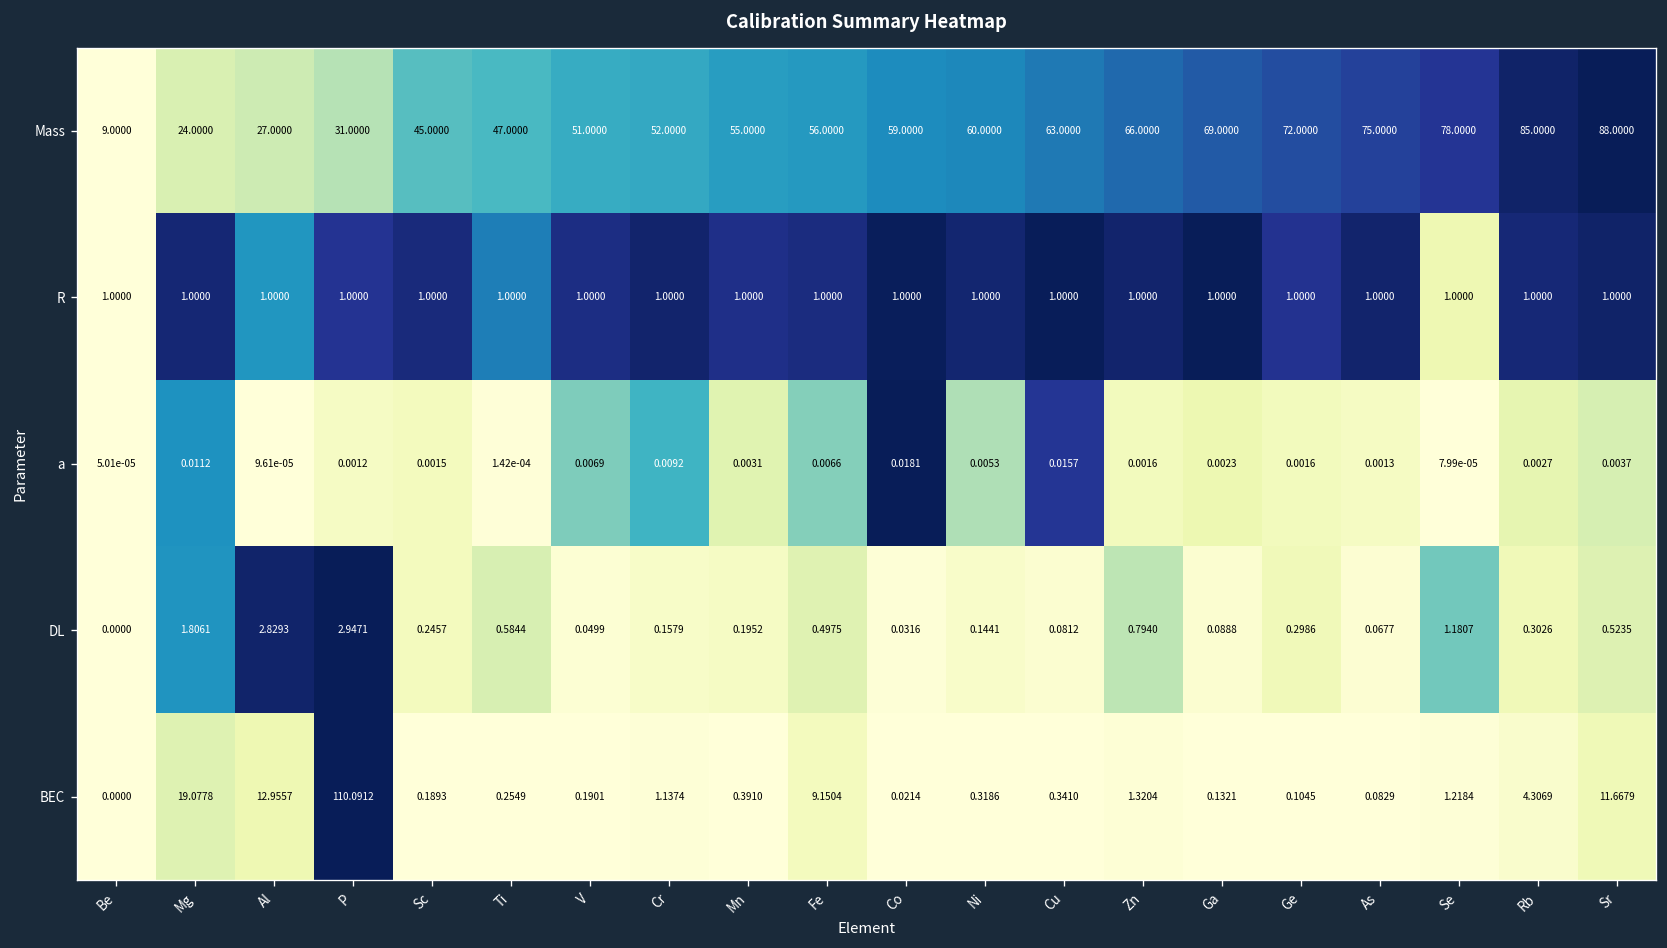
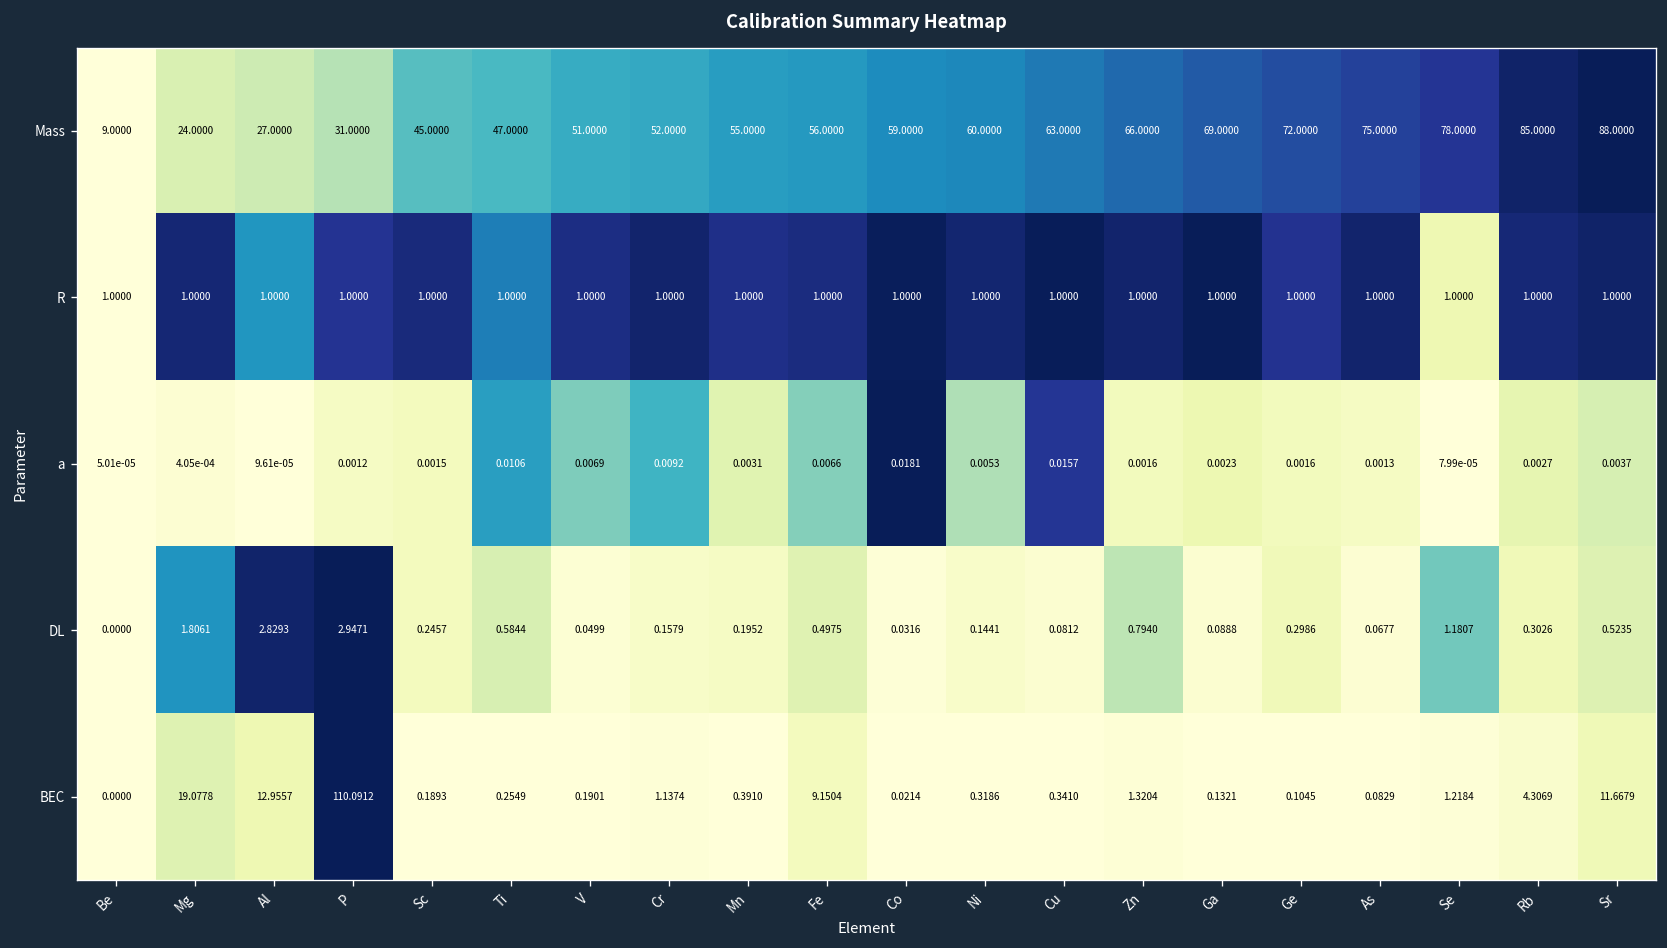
  {
    "Mass": {
      "Be": "9.0000",
      "Mg": "24.0000",
      "Al": "27.0000",
      "P": "31.0000",
      "Sc": "45.0000",
      "Ti": "47.0000",
      "V": "51.0000",
      "Cr": "52.0000",
      "Mn": "55.0000",
      "Fe": "56.0000",
      "Co": "59.0000",
      "Ni": "60.0000",
      "Cu": "63.0000",
      "Zn": "66.0000",
      "Ga": "69.0000",
      "Ge": "72.0000",
      "As": "75.0000",
      "Se": "78.0000",
      "Rb": "85.0000",
      "Sr": "88.0000"
    },
    "R": {
      "Be": "1.0000",
      "Mg": "1.0000",
      "Al": "1.0000",
      "P": "1.0000",
      "Sc": "1.0000",
      "Ti": "1.0000",
      "V": "1.0000",
      "Cr": "1.0000",
      "Mn": "1.0000",
      "Fe": "1.0000",
      "Co": "1.0000",
      "Ni": "1.0000",
      "Cu": "1.0000",
      "Zn": "1.0000",
      "Ga": "1.0000",
      "Ge": "1.0000",
      "As": "1.0000",
      "Se": "1.0000",
      "Rb": "1.0000",
      "Sr": "1.0000"
    },
    "a": {
      "Be": "5.01e-05",
-     "Mg": "0.0112",
+     "Mg": "4.05e-04",
      "Al": "9.61e-05",
      "P": "0.0012",
      "Sc": "0.0015",
-     "Ti": "1.42e-04",
+     "Ti": "0.0106",
      "V": "0.0069",
      "Cr": "0.0092",
      "Mn": "0.0031",
      "Fe": "0.0066",
      "Co": "0.0181",
      "Ni": "0.0053",
      "Cu": "0.0157",
      "Zn": "0.0016",
      "Ga": "0.0023",
      "Ge": "0.0016",
      "As": "0.0013",
      "Se": "7.99e-05",
      "Rb": "0.0027",
      "Sr": "0.0037"
    },
    "DL": {
      "Be": "0.0000",
      "Mg": "1.8061",
      "Al": "2.8293",
      "P": "2.9471",
      "Sc": "0.2457",
      "Ti": "0.5844",
      "V": "0.0499",
      "Cr": "0.1579",
      "Mn": "0.1952",
      "Fe": "0.4975",
      "Co": "0.0316",
      "Ni": "0.1441",
      "Cu": "0.0812",
      "Zn": "0.7940",
      "Ga": "0.0888",
      "Ge": "0.2986",
      "As": "0.0677",
      "Se": "1.1807",
      "Rb": "0.3026",
      "Sr": "0.5235"
    },
    "BEC": {
      "Be": "0.0000",
      "Mg": "19.0778",
      "Al": "12.9557",
      "P": "110.0912",
      "Sc": "0.1893",
      "Ti": "0.2549",
      "V": "0.1901",
      "Cr": "1.1374",
      "Mn": "0.3910",
      "Fe": "9.1504",
      "Co": "0.0214",
      "Ni": "0.3186",
      "Cu": "0.3410",
      "Zn": "1.3204",
      "Ga": "0.1321",
      "Ge": "0.1045",
      "As": "0.0829",
      "Se": "1.2184",
      "Rb": "4.3069",
      "Sr": "11.6679"
    }
  }
